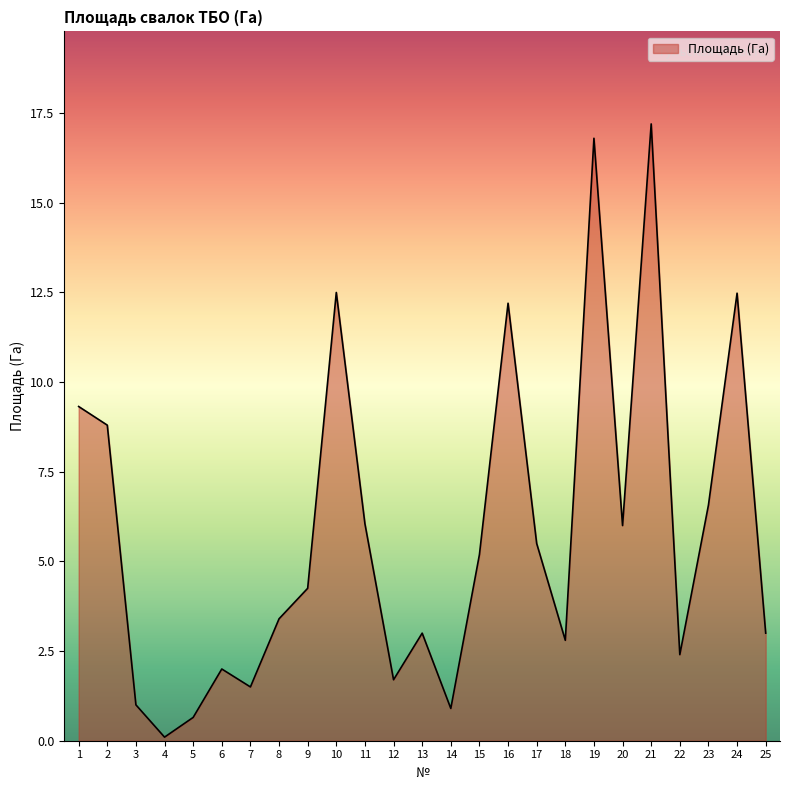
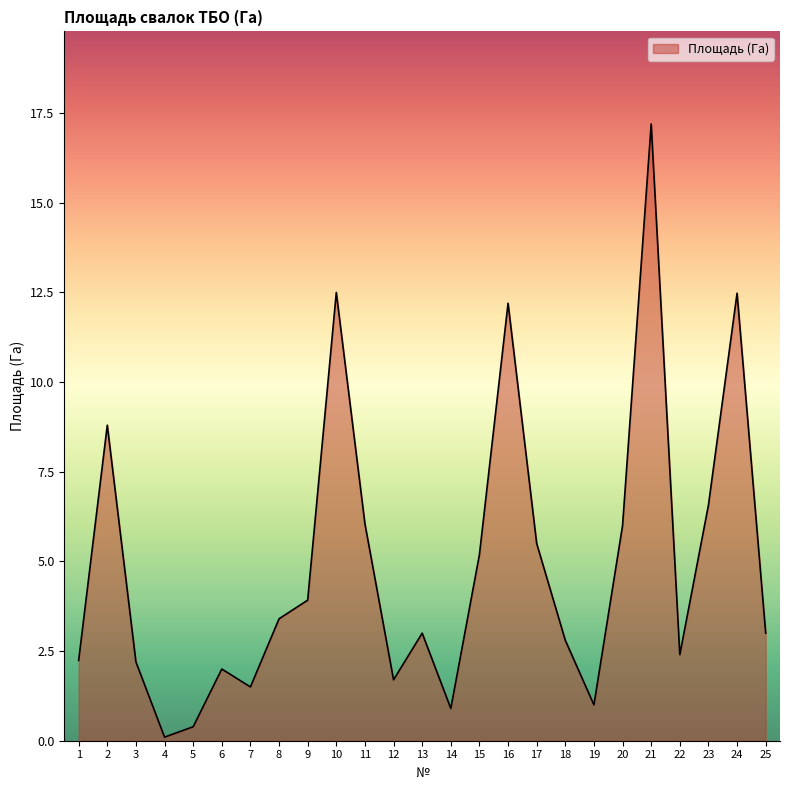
  {
-   "1": 9.3,
+   "1": 2.2,
    "2": 8.8,
-   "3": 1.0,
+   "3": 2.2,
    "4": 0.1,
-   "5": 0.7,
+   "5": 0.4,
    "6": 2.0,
    "7": 1.5,
    "8": 3.4,
-   "9": 4.3,
+   "9": 3.9,
    "10": 12.5,
    "11": 6.1,
    "12": 1.7,
    "13": 3.0,
    "14": 0.9,
    "15": 5.2,
    "16": 12.2,
    "17": 5.5,
    "18": 2.8,
-   "19": 16.8,
+   "19": 1.0,
    "20": 6.0,
    "21": 17.2,
    "22": 2.4,
    "23": 6.6,
    "24": 12.5,
    "25": 3.0
  }
